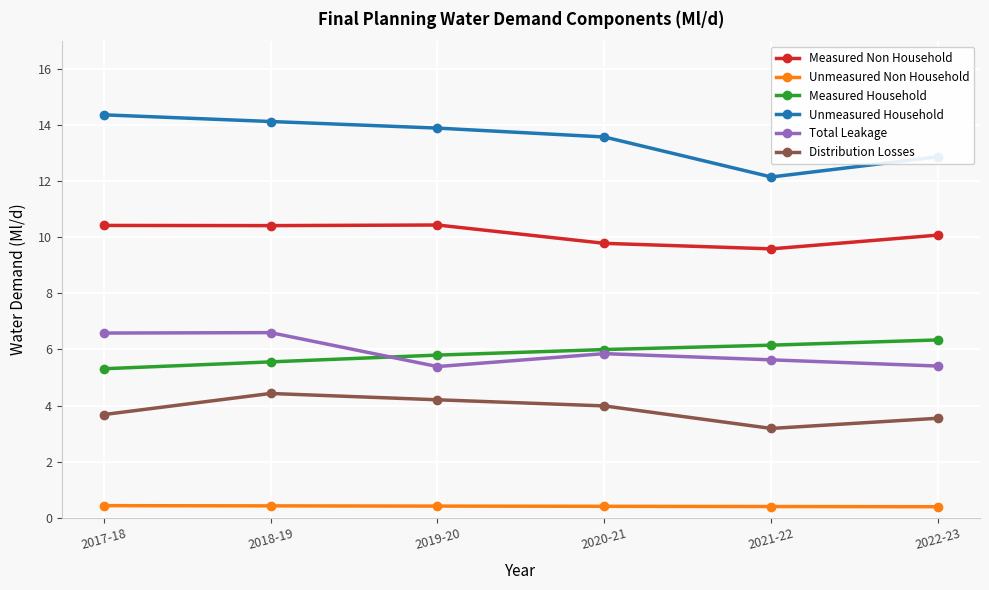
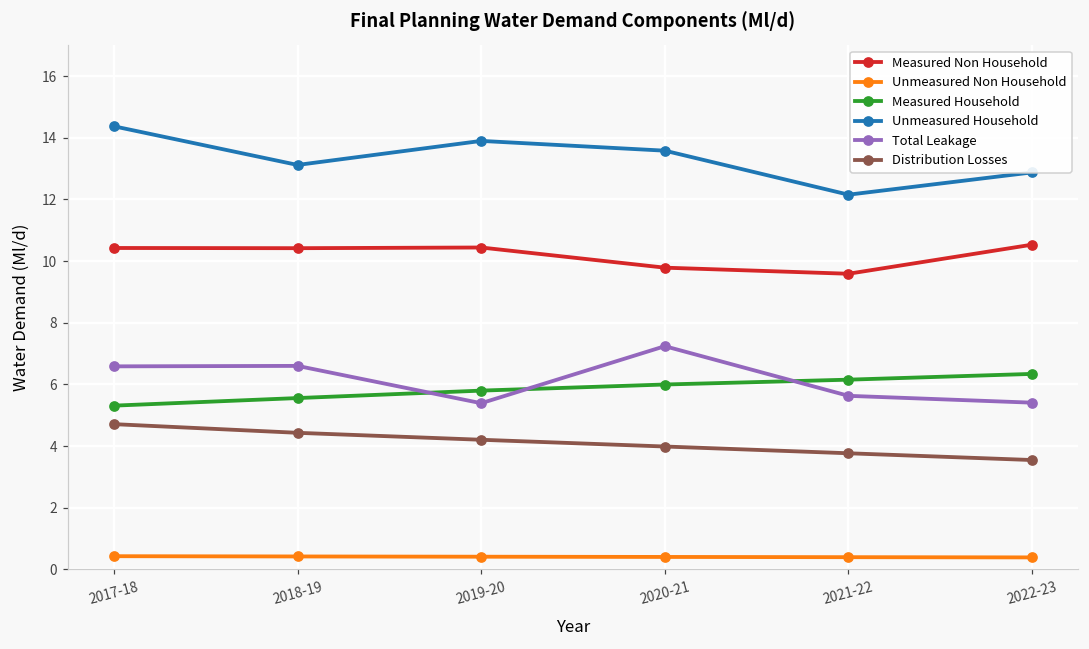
  {
    "Measured Non Household": {
      "2017-18": 10.4,
      "2018-19": 10.4,
      "2019-20": 10.4,
      "2020-21": 9.8,
      "2021-22": 9.6,
-     "2022-23": 10.1
+     "2022-23": 10.5
    },
    "Unmeasured Non Household": {
      "2017-18": 0.4,
      "2018-19": 0.4,
      "2019-20": 0.4,
      "2020-21": 0.4,
      "2021-22": 0.4,
      "2022-23": 0.4
    },
    "Measured Household": {
      "2017-18": 5.3,
      "2018-19": 5.6,
      "2019-20": 5.8,
      "2020-21": 6.0,
      "2021-22": 6.2,
      "2022-23": 6.3
    },
    "Unmeasured Household": {
      "2017-18": 14.4,
-     "2018-19": 14.1,
+     "2018-19": 13.1,
      "2019-20": 13.9,
      "2020-21": 13.6,
      "2021-22": 12.2
    },
    "Total Leakage": {
      "2017-18": 6.6,
      "2018-19": 6.6,
      "2019-20": 5.4,
-     "2020-21": 5.9,
+     "2020-21": 7.2,
      "2021-22": 5.6,
      "2022-23": 5.4
    },
    "Distribution Losses": {
-     "2017-18": 3.7,
+     "2017-18": 4.7,
      "2018-19": 4.4,
      "2019-20": 4.2,
      "2020-21": 4.0,
-     "2021-22": 3.2,
+     "2021-22": 3.8,
      "2022-23": 3.5
    }
  }
